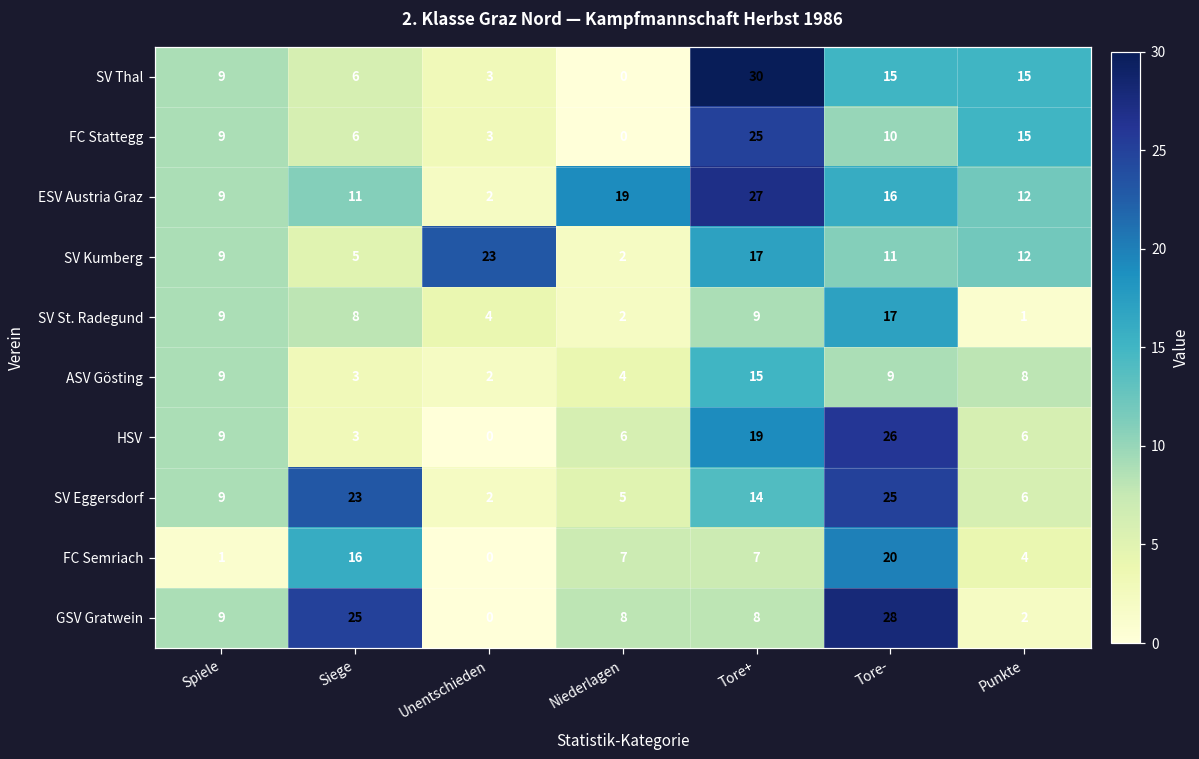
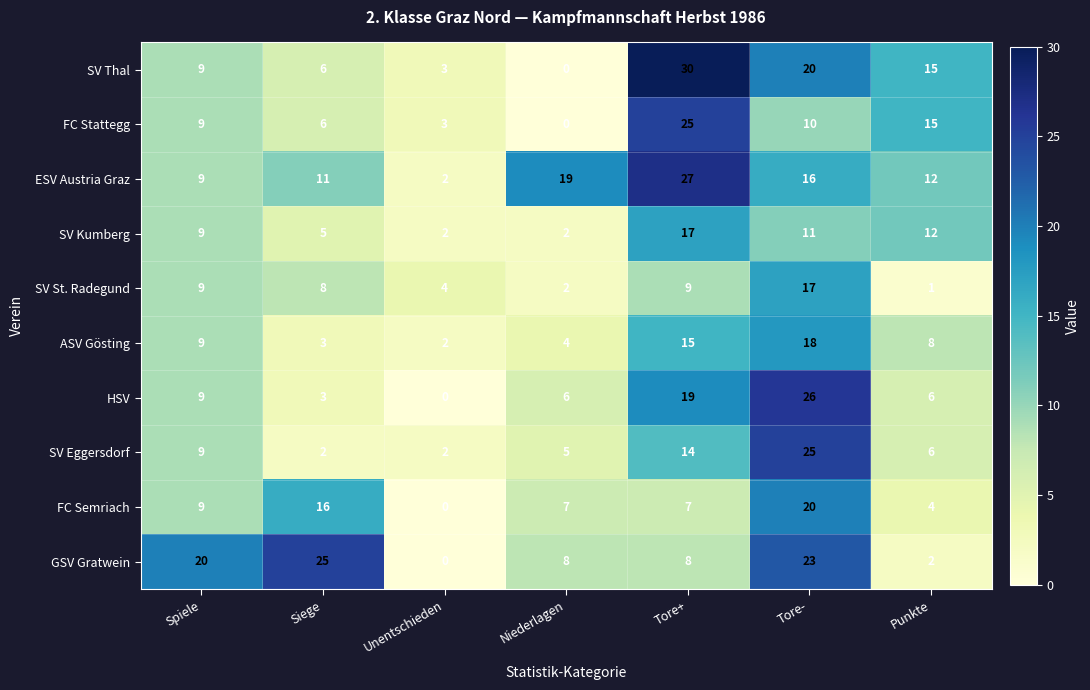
  {
    "SV Thal": {
      "Spiele": 9,
      "Siege": 6,
      "Unentschieden": 3,
      "Tore+": 30,
-     "Tore-": 15,
+     "Tore-": 20,
      "Punkte": 15
    },
    "FC Stattegg": {
      "Spiele": 9,
      "Siege": 6,
      "Unentschieden": 3,
      "Tore+": 25,
      "Tore-": 10,
      "Punkte": 15
    },
    "ESV Austria Graz": {
      "Spiele": 9,
      "Siege": 11,
      "Unentschieden": 2,
      "Niederlagen": 19,
      "Tore+": 27,
      "Tore-": 16,
      "Punkte": 12
    },
    "SV Kumberg": {
      "Spiele": 9,
      "Siege": 5,
-     "Unentschieden": 23,
+     "Unentschieden": 2,
      "Niederlagen": 2,
      "Tore+": 17,
      "Tore-": 11,
      "Punkte": 12
    },
    "SV St. Radegund": {
      "Spiele": 9,
      "Siege": 8,
      "Unentschieden": 4,
      "Niederlagen": 2,
      "Tore+": 9,
      "Tore-": 17,
      "Punkte": 1
    },
    "ASV Gösting": {
      "Spiele": 9,
      "Siege": 3,
      "Unentschieden": 2,
      "Niederlagen": 4,
      "Tore+": 15,
-     "Tore-": 9,
+     "Tore-": 18,
      "Punkte": 8
    },
    "HSV": {
      "Spiele": 9,
      "Siege": 3,
      "Niederlagen": 6,
      "Tore+": 19,
      "Tore-": 26,
      "Punkte": 6
    },
    "SV Eggersdorf": {
      "Spiele": 9,
-     "Siege": 23,
+     "Siege": 2,
      "Unentschieden": 2,
      "Niederlagen": 5,
      "Tore+": 14,
      "Tore-": 25,
      "Punkte": 6
    },
    "FC Semriach": {
-     "Spiele": 1,
+     "Spiele": 9,
      "Siege": 16,
      "Niederlagen": 7,
      "Tore+": 7,
      "Tore-": 20,
      "Punkte": 4
    },
    "GSV Gratwein": {
-     "Spiele": 9,
+     "Spiele": 20,
      "Siege": 25,
      "Niederlagen": 8,
      "Tore+": 8,
-     "Tore-": 28,
+     "Tore-": 23,
      "Punkte": 2
    }
  }
